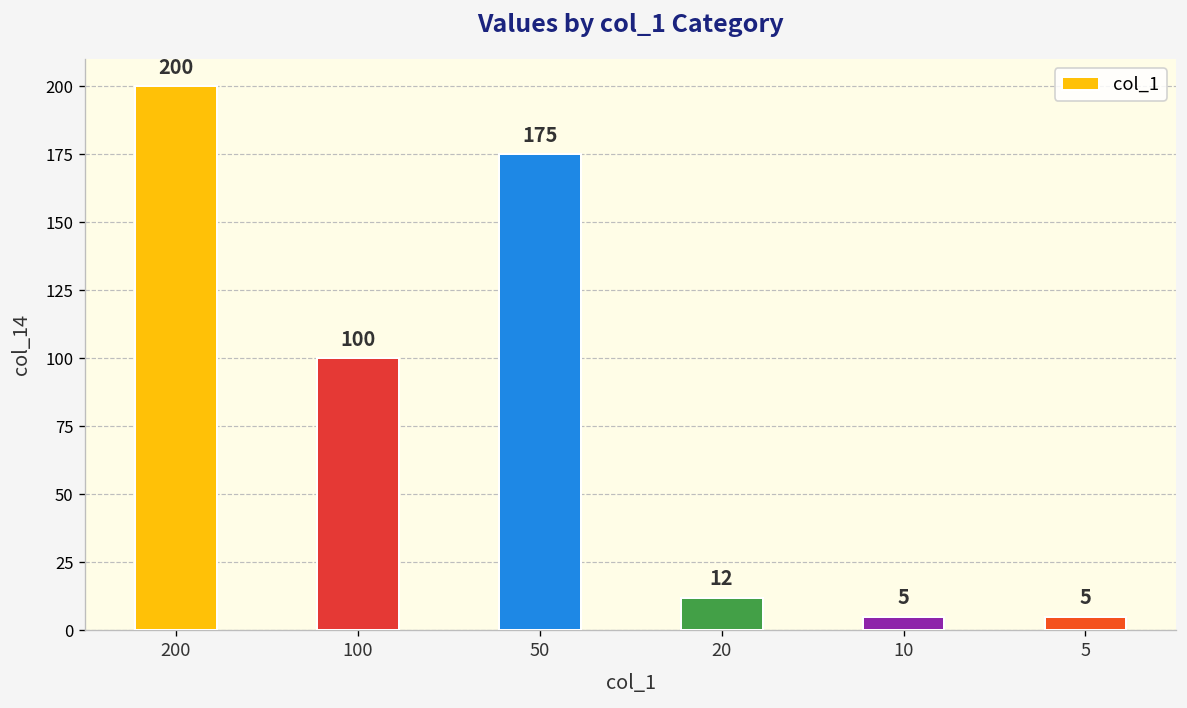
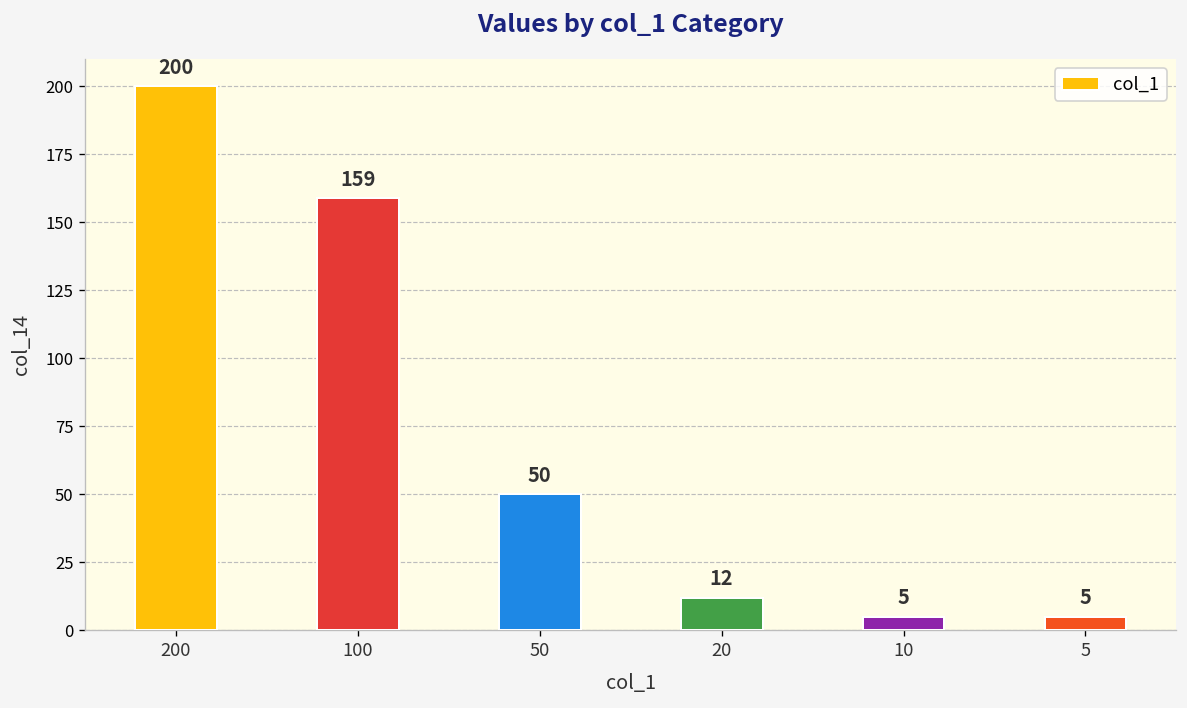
  {
    "200": 200,
-   "100": 100,
-   "50": 175,
+   "100": 159,
+   "50": 50,
    "20": 12,
    "10": 5,
    "5": 5
  }
